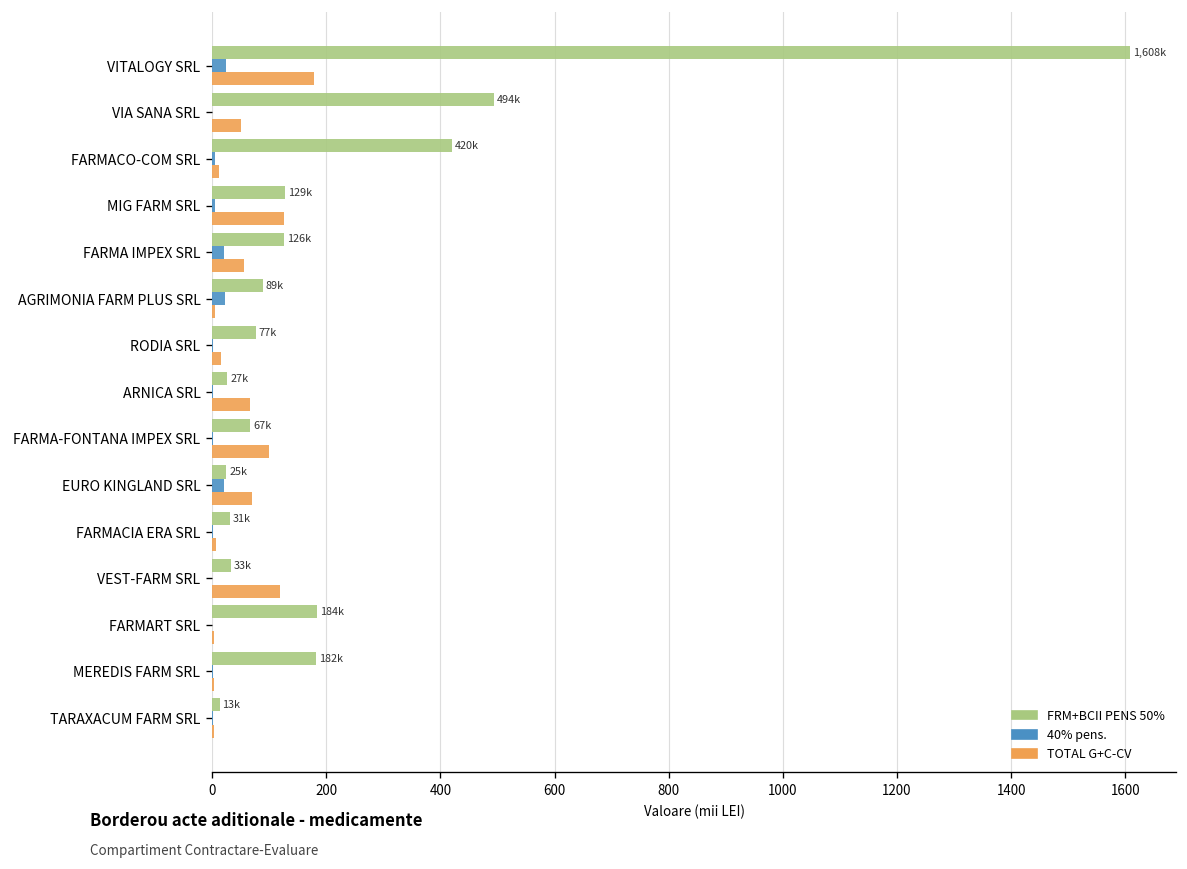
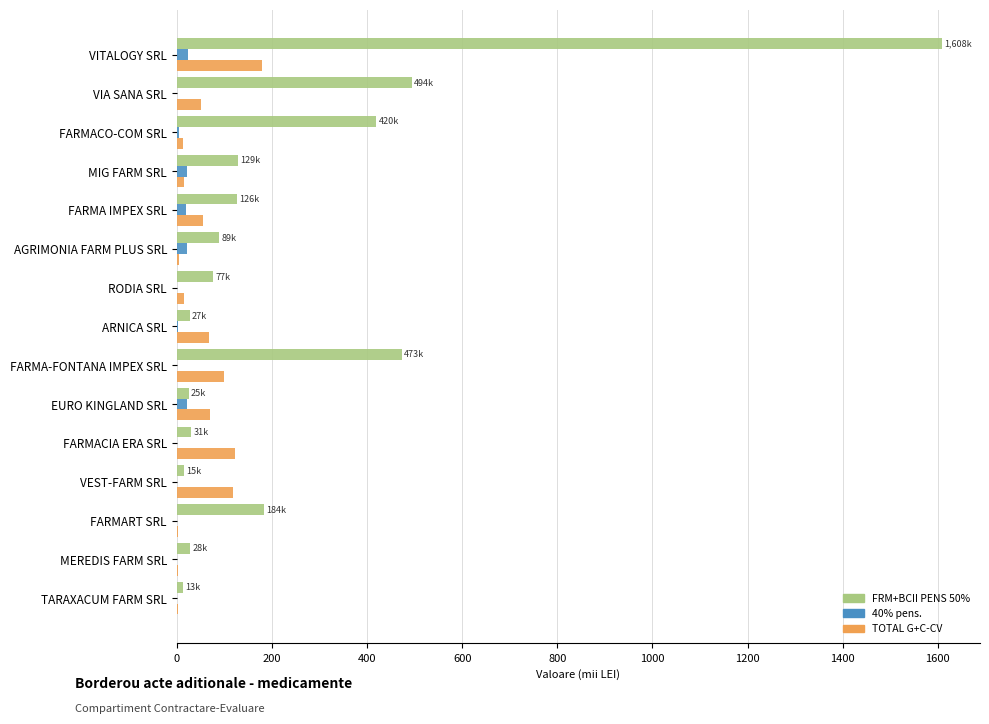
  {
    "FRM+BCII PENS 50%": {
      "VITALOGY SRL": "1,608k",
      "VIA SANA SRL": "494k",
      "FARMACO-COM SRL": "420k",
      "MIG FARM SRL": "129k",
      "FARMA IMPEX SRL": "126k",
      "AGRIMONIA FARM PLUS SRL": "89k",
      "RODIA SRL": "77k",
      "ARNICA SRL": "27k",
-     "FARMA-FONTANA IMPEX SRL": "67k",
+     "FARMA-FONTANA IMPEX SRL": "473k",
      "EURO KINGLAND SRL": "25k",
      "FARMACIA ERA SRL": "31k",
-     "VEST-FARM SRL": "33k",
+     "VEST-FARM SRL": "15k",
      "FARMART SRL": "184k",
-     "MEREDIS FARM SRL": "182k",
+     "MEREDIS FARM SRL": "28k",
      "TARAXACUM FARM SRL": "13k"
    },
    "40% pens.": {
      "VITALOGY SRL": "20",
      "FARMACO-COM SRL": "10",
-     "MIG FARM SRL": "0",
+     "MIG FARM SRL": "20",
      "FARMA IMPEX SRL": "20",
      "AGRIMONIA FARM PLUS SRL": "20",
      "EURO KINGLAND SRL": "20"
    },
    "TOTAL G+C-CV": {
      "VITALOGY SRL": "180",
      "VIA SANA SRL": "50",
      "FARMACO-COM SRL": "10",
-     "MIG FARM SRL": "130",
+     "MIG FARM SRL": "10",
      "FARMA IMPEX SRL": "60",
      "RODIA SRL": "10",
      "FARMA-FONTANA IMPEX SRL": "100",
      "EURO KINGLAND SRL": "70",
-     "FARMACIA ERA SRL": "10",
+     "FARMACIA ERA SRL": "120",
      "VEST-FARM SRL": "120"
    }
  }
